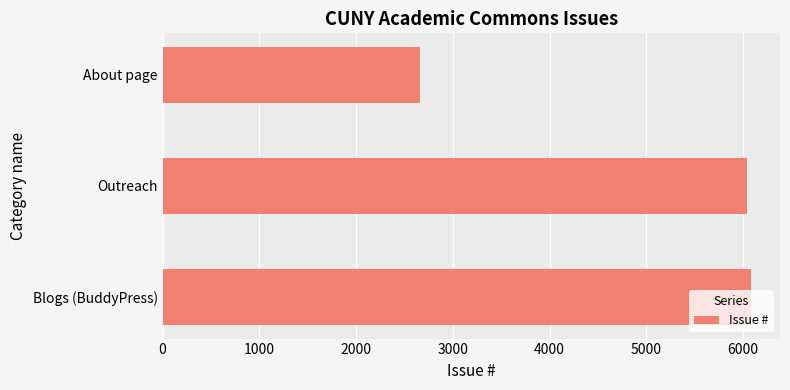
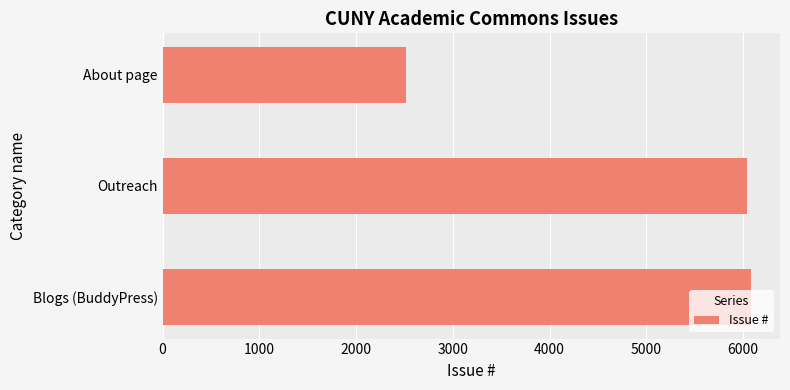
  {
-   "About page": 2700,
+   "About page": 2500,
    "Outreach": 6000
  }
